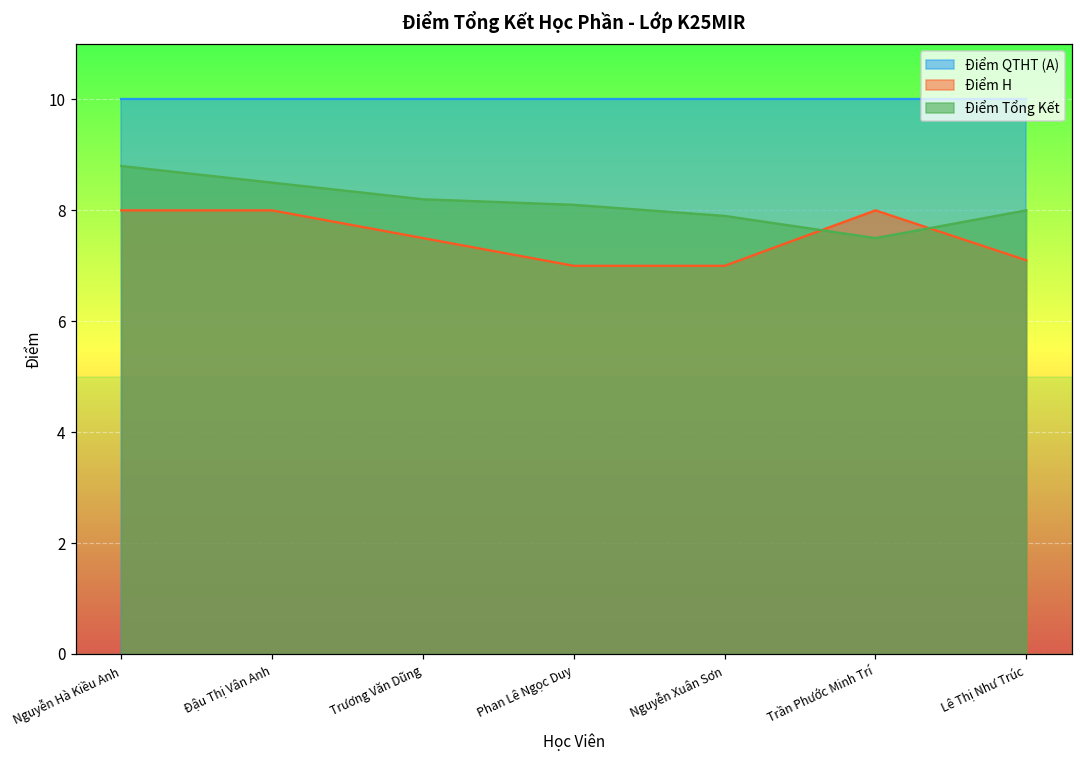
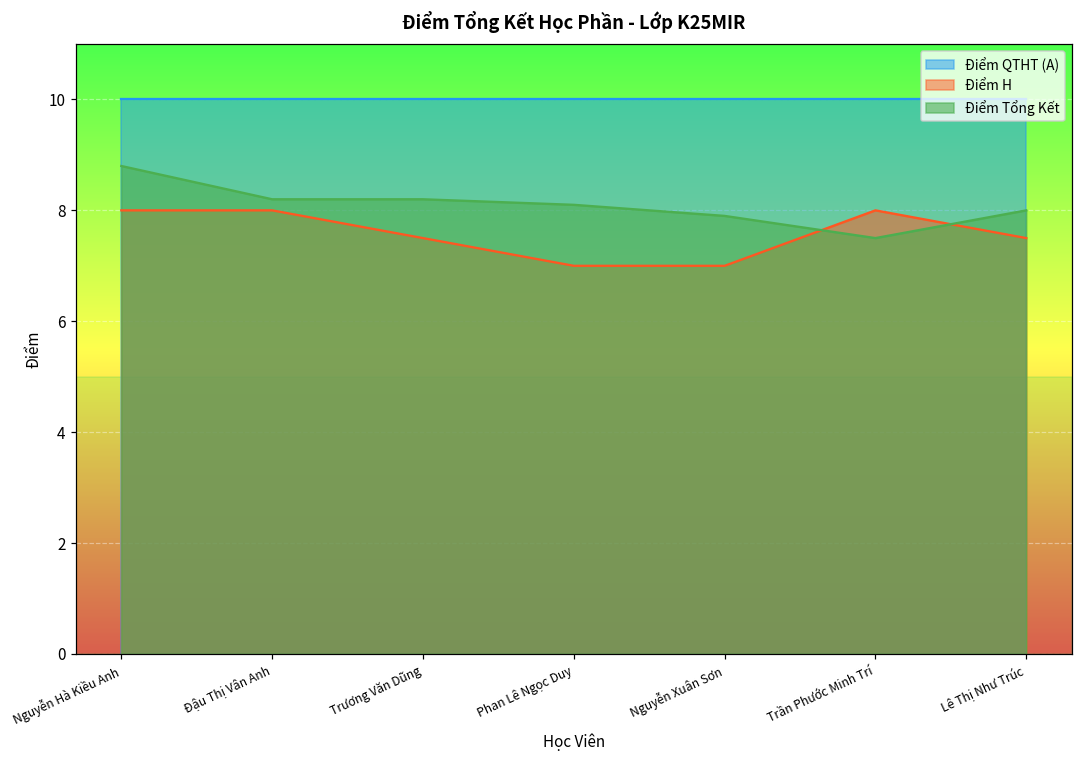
  {
    "Điểm QTHT (A)": {
      "Nguyễn Hà Kiều Anh": 10.0,
      "Đậu Thị Vân Anh": 10.0,
      "Trương Văn Dũng": 10.0,
      "Phan Lê Ngọc Duy": 10.0,
      "Nguyễn Xuân Sơn": 10.0,
      "Trần Phước Minh Trí": 10.0
    },
    "Điểm H": {
      "Nguyễn Hà Kiều Anh": 8.0,
      "Đậu Thị Vân Anh": 8.0,
      "Trương Văn Dũng": 7.5,
      "Phan Lê Ngọc Duy": 7.0,
      "Nguyễn Xuân Sơn": 7.0,
      "Trần Phước Minh Trí": 8.0,
-     "Lê Thị Như Trúc": 7.1
+     "Lê Thị Như Trúc": 7.5
    },
    "Điểm Tổng Kết": {
      "Nguyễn Hà Kiều Anh": 8.8,
-     "Đậu Thị Vân Anh": 8.5,
+     "Đậu Thị Vân Anh": 8.2,
      "Trương Văn Dũng": 8.2,
      "Phan Lê Ngọc Duy": 8.1,
      "Nguyễn Xuân Sơn": 7.9,
      "Trần Phước Minh Trí": 7.5,
      "Lê Thị Như Trúc": 8.0
    }
  }
